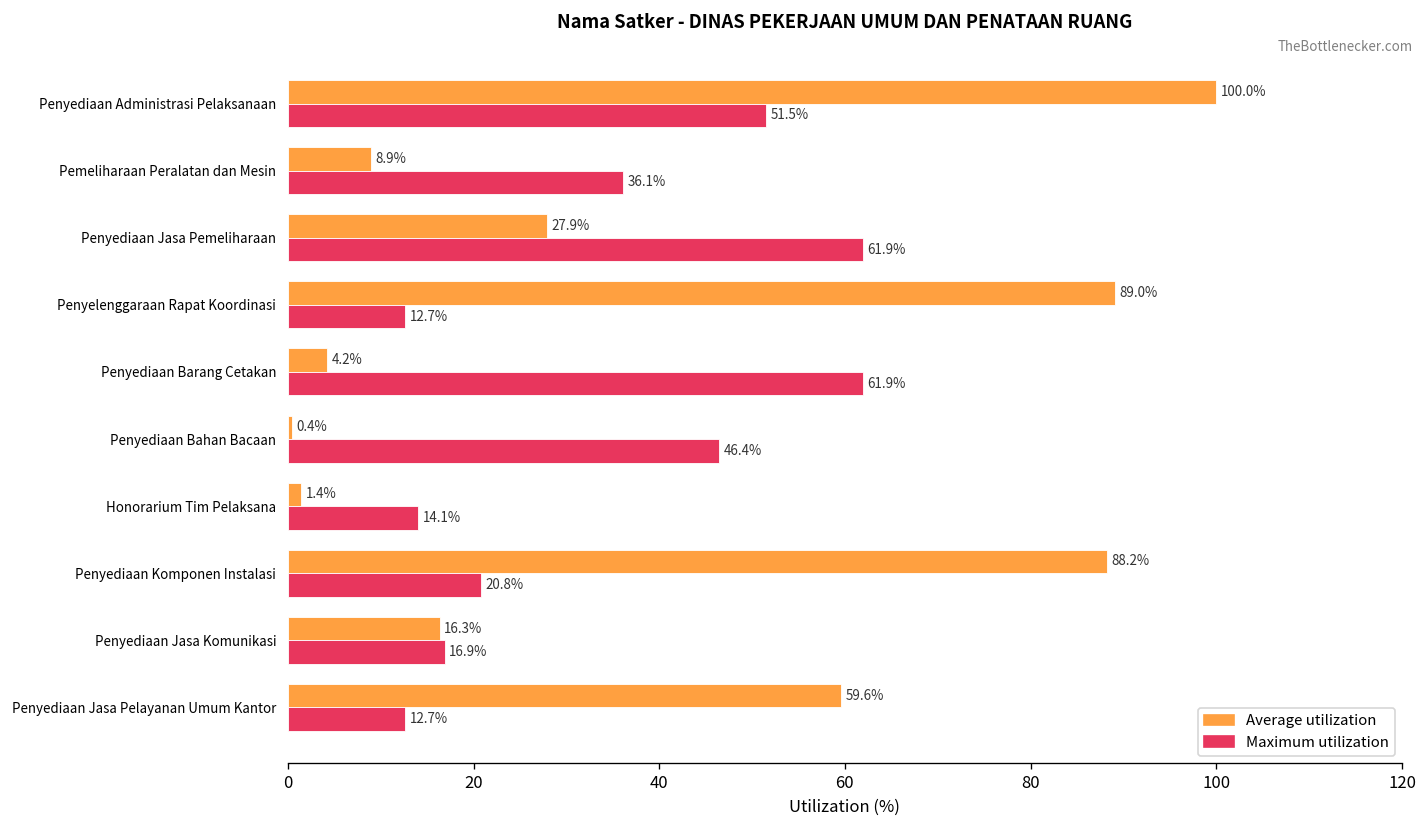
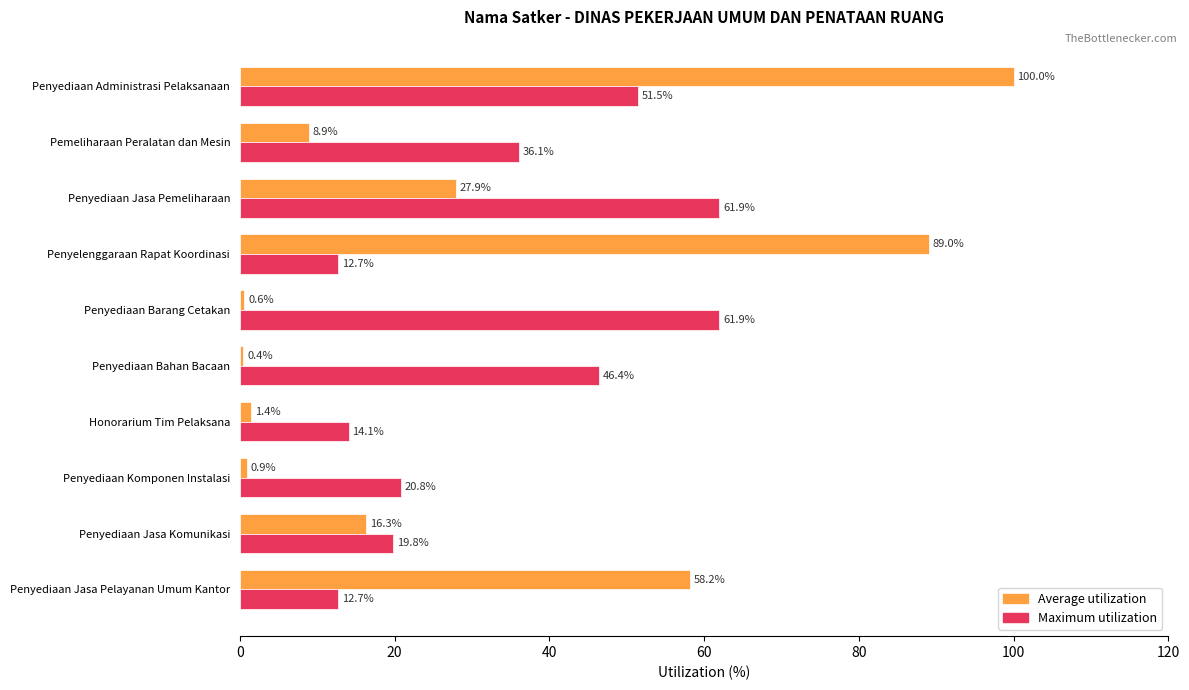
  {
    "Average utilization": {
      "Penyediaan Administrasi Pelaksanaan": "100.0%",
      "Pemeliharaan Peralatan dan Mesin": "8.9%",
      "Penyediaan Jasa Pemeliharaan": "27.9%",
      "Penyelenggaraan Rapat Koordinasi": "89.0%",
-     "Penyediaan Barang Cetakan": "4.2%",
+     "Penyediaan Barang Cetakan": "0.6%",
      "Penyediaan Bahan Bacaan": "0.4%",
      "Honorarium Tim Pelaksana": "1.4%",
-     "Penyediaan Komponen Instalasi": "88.2%",
+     "Penyediaan Komponen Instalasi": "0.9%",
      "Penyediaan Jasa Komunikasi": "16.3%",
-     "Penyediaan Jasa Pelayanan Umum Kantor": "59.6%"
+     "Penyediaan Jasa Pelayanan Umum Kantor": "58.2%"
    },
    "Maximum utilization": {
      "Penyediaan Administrasi Pelaksanaan": "51.5%",
      "Pemeliharaan Peralatan dan Mesin": "36.1%",
      "Penyediaan Jasa Pemeliharaan": "61.9%",
      "Penyelenggaraan Rapat Koordinasi": "12.7%",
      "Penyediaan Barang Cetakan": "61.9%",
      "Penyediaan Bahan Bacaan": "46.4%",
      "Honorarium Tim Pelaksana": "14.1%",
      "Penyediaan Komponen Instalasi": "20.8%",
-     "Penyediaan Jasa Komunikasi": "16.9%",
+     "Penyediaan Jasa Komunikasi": "19.8%",
      "Penyediaan Jasa Pelayanan Umum Kantor": "12.7%"
    }
  }
